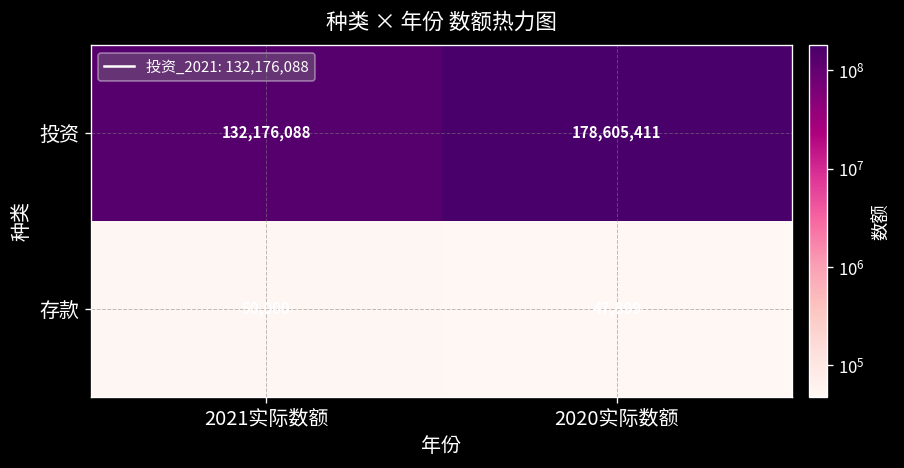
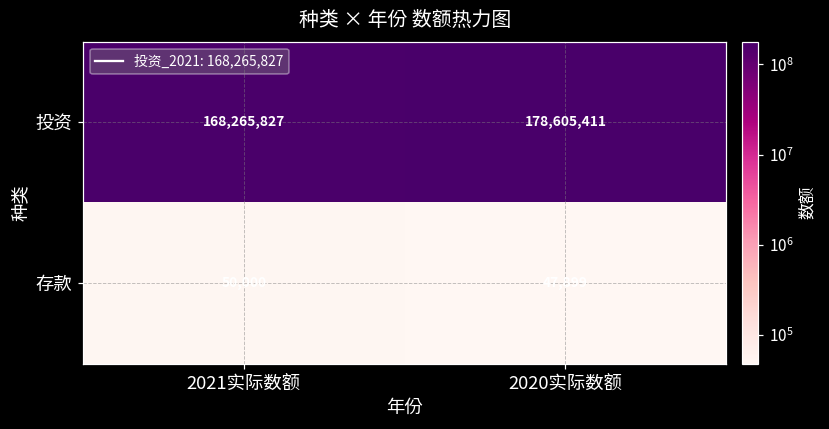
  {
    "投资": {
-     "2021实际数额": "132,176,088",
+     "2021实际数额": "168,265,827",
      "2020实际数额": "178,605,411"
    }
  }
